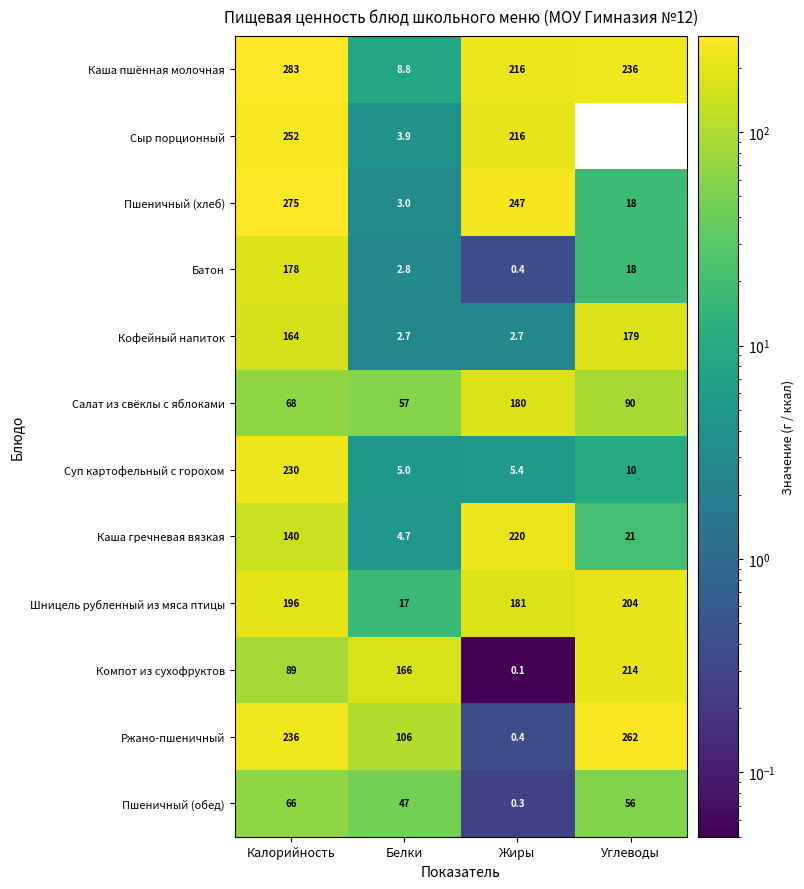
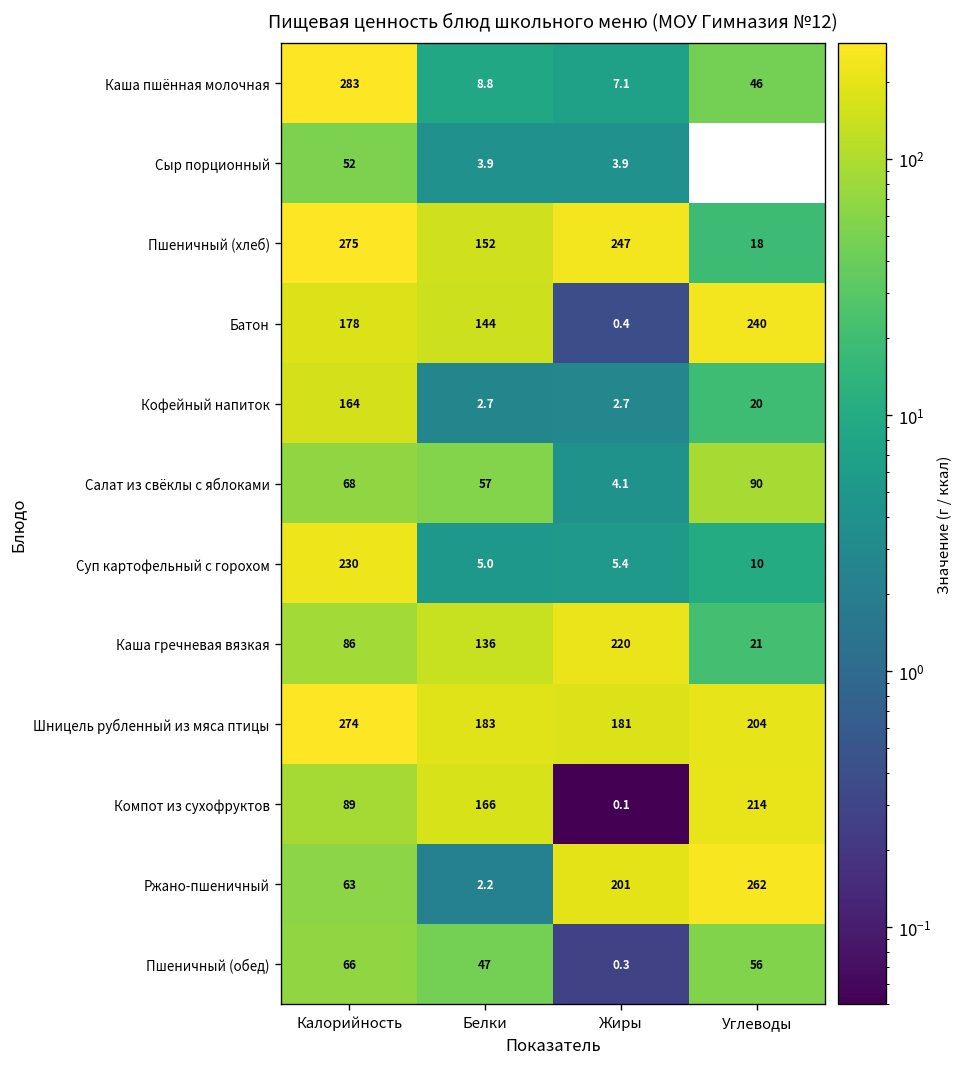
  {
    "Каша пшённая молочная": {
      "Калорийность": 283,
      "Белки": 8.8,
-     "Жиры": 216,
-     "Углеводы": 236
+     "Жиры": 7.1,
+     "Углеводы": 46
    },
    "Сыр порционный": {
-     "Калорийность": 252,
+     "Калорийность": 52,
      "Белки": 3.9,
-     "Жиры": 216
+     "Жиры": 3.9
    },
    "Пшеничный (хлеб)": {
      "Калорийность": 275,
-     "Белки": 3.0,
+     "Белки": 152,
      "Жиры": 247,
      "Углеводы": 18
    },
    "Батон": {
      "Калорийность": 178,
-     "Белки": 2.8,
+     "Белки": 144,
      "Жиры": 0.4,
-     "Углеводы": 18
+     "Углеводы": 240
    },
    "Кофейный напиток": {
      "Калорийность": 164,
      "Белки": 2.7,
      "Жиры": 2.7,
-     "Углеводы": 179
+     "Углеводы": 20
    },
    "Салат из свёклы с яблоками": {
      "Калорийность": 68,
      "Белки": 57,
-     "Жиры": 180,
+     "Жиры": 4.1,
      "Углеводы": 90
    },
    "Суп картофельный с горохом": {
      "Калорийность": 230,
      "Белки": 5.0,
      "Жиры": 5.4,
      "Углеводы": 10
    },
    "Каша гречневая вязкая": {
-     "Калорийность": 140,
-     "Белки": 4.7,
+     "Калорийность": 86,
+     "Белки": 136,
      "Жиры": 220,
      "Углеводы": 21
    },
    "Шницель рубленный из мяса птицы": {
-     "Калорийность": 196,
-     "Белки": 17,
+     "Калорийность": 274,
+     "Белки": 183,
      "Жиры": 181,
      "Углеводы": 204
    },
    "Компот из сухофруктов": {
      "Калорийность": 89,
      "Белки": 166,
      "Жиры": 0.1,
      "Углеводы": 214
    },
    "Ржано-пшеничный": {
-     "Калорийность": 236,
-     "Белки": 106,
-     "Жиры": 0.4,
+     "Калорийность": 63,
+     "Белки": 2.2,
+     "Жиры": 201,
      "Углеводы": 262
    },
    "Пшеничный (обед)": {
      "Калорийность": 66,
      "Белки": 47,
      "Жиры": 0.3,
      "Углеводы": 56
    }
  }
